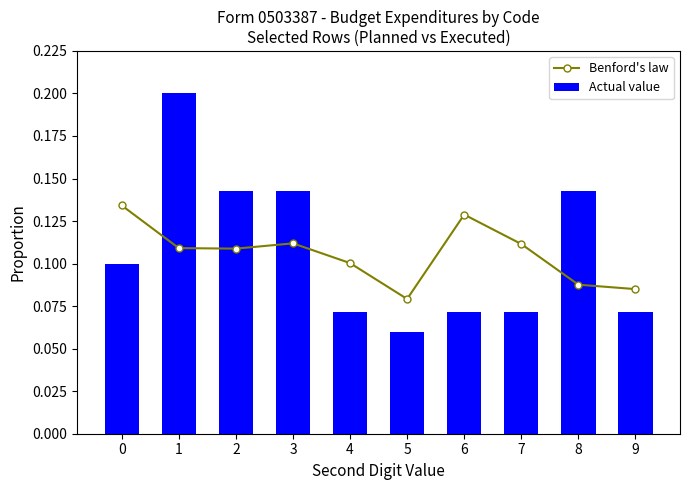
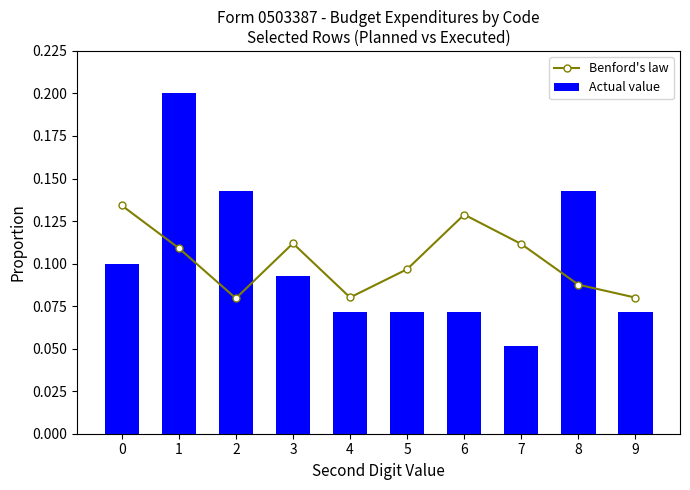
  {
    "Benford's law": {
      "0": 0.134,
      "1": 0.109,
-     "2": 0.109,
+     "2": 0.080,
      "3": 0.112,
-     "4": 0.100,
-     "5": 0.079,
+     "4": 0.080,
+     "5": 0.097,
      "6": 0.129,
      "7": 0.112,
      "8": 0.088,
-     "9": 0.085
+     "9": 0.080
    },
    "Actual value": {
      "0": 0.100,
      "1": 0.200,
      "2": 0.143,
-     "3": 0.143,
+     "3": 0.093,
      "4": 0.071,
-     "5": 0.060,
+     "5": 0.071,
      "6": 0.071,
-     "7": 0.071,
+     "7": 0.052,
      "8": 0.143,
      "9": 0.071
    }
  }
